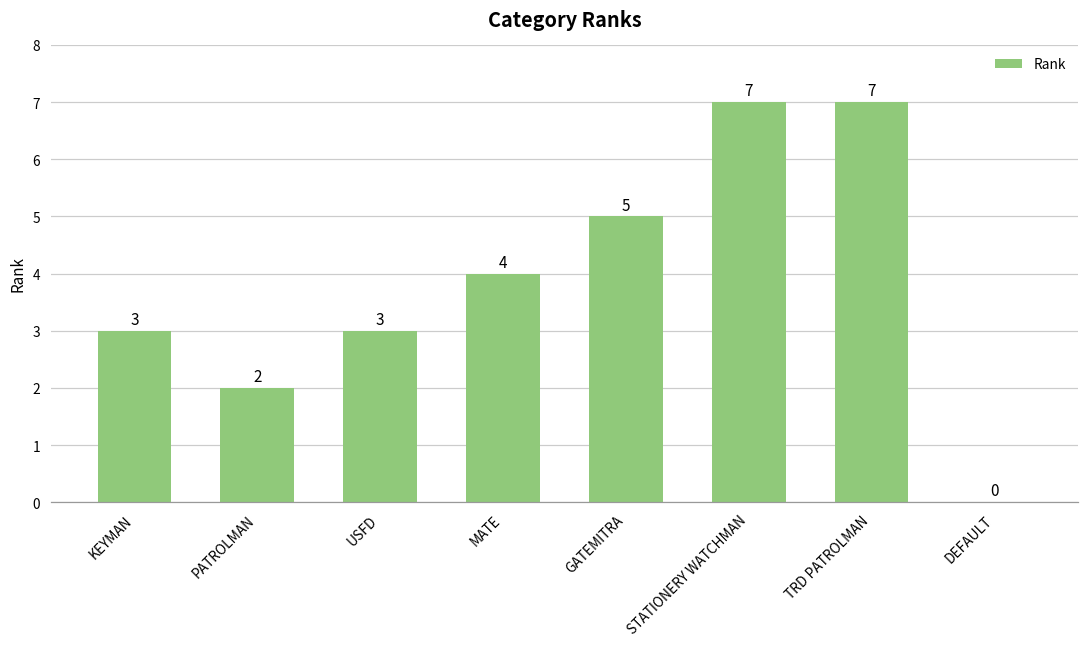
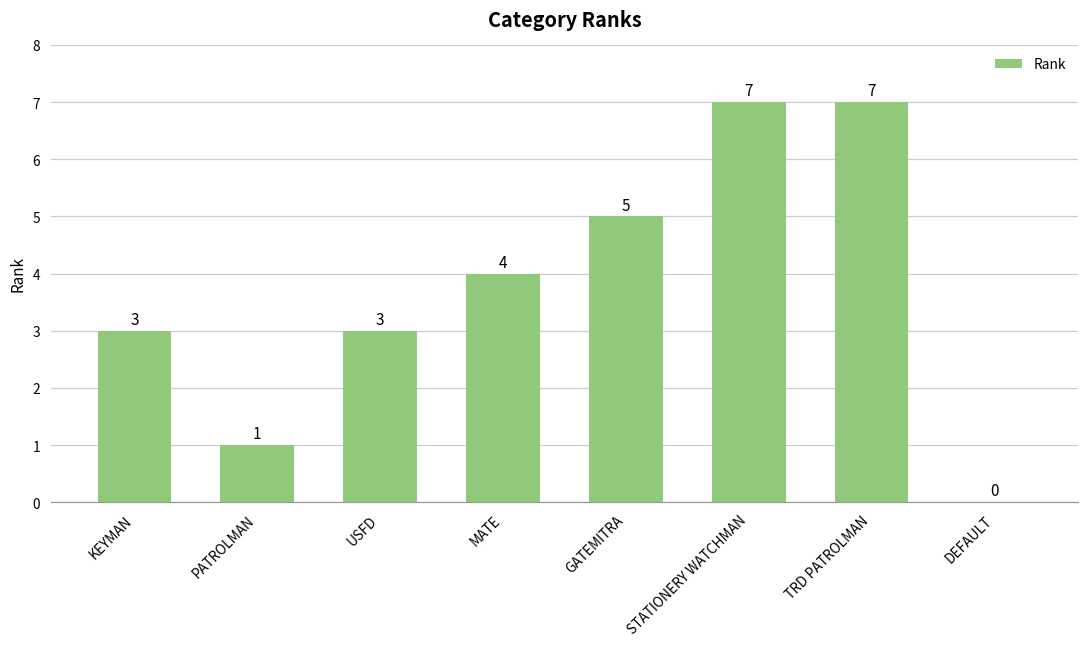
  {
    "KEYMAN": 3,
-   "PATROLMAN": 2,
+   "PATROLMAN": 1,
    "USFD": 3,
    "MATE": 4,
    "GATEMITRA": 5,
    "STATIONERY WATCHMAN": 7,
    "TRD PATROLMAN": 7,
    "DEFAULT": 0
  }
